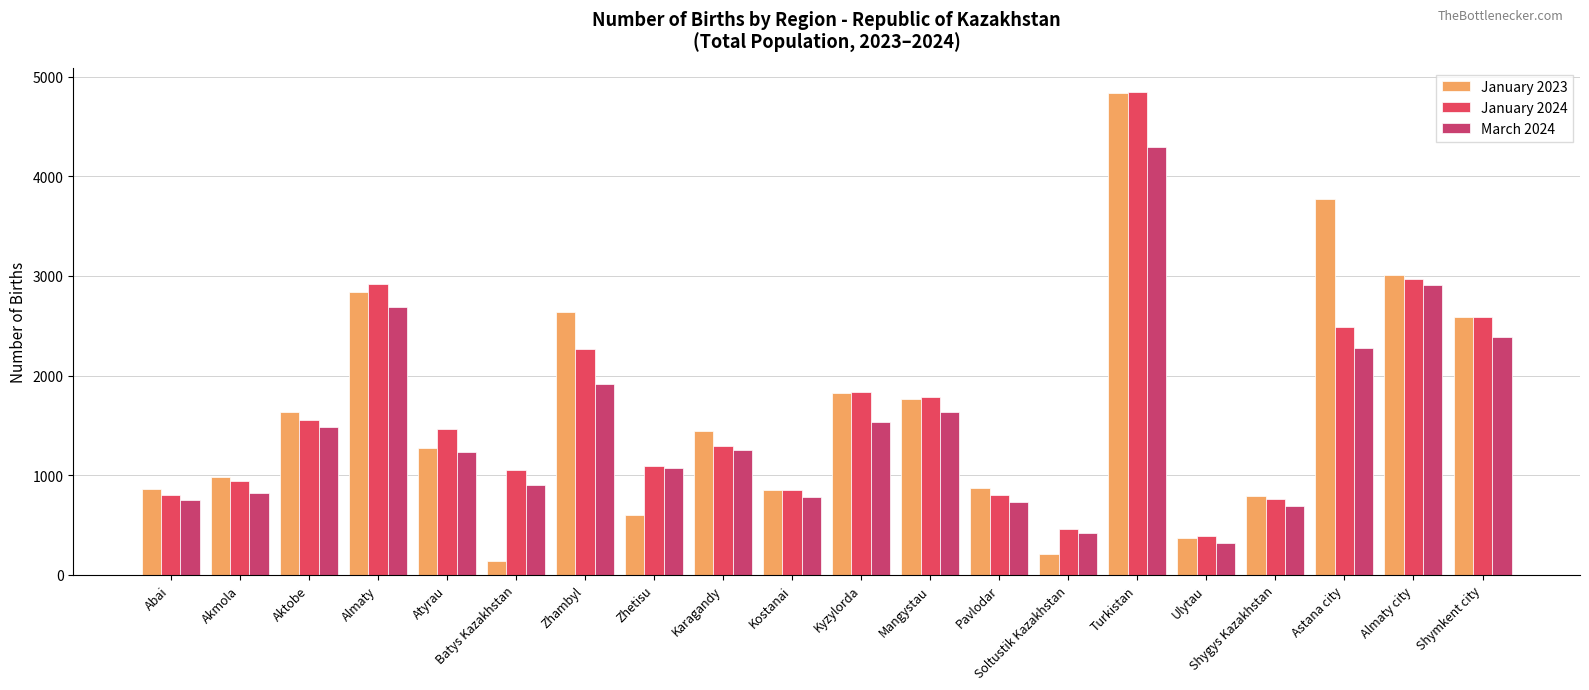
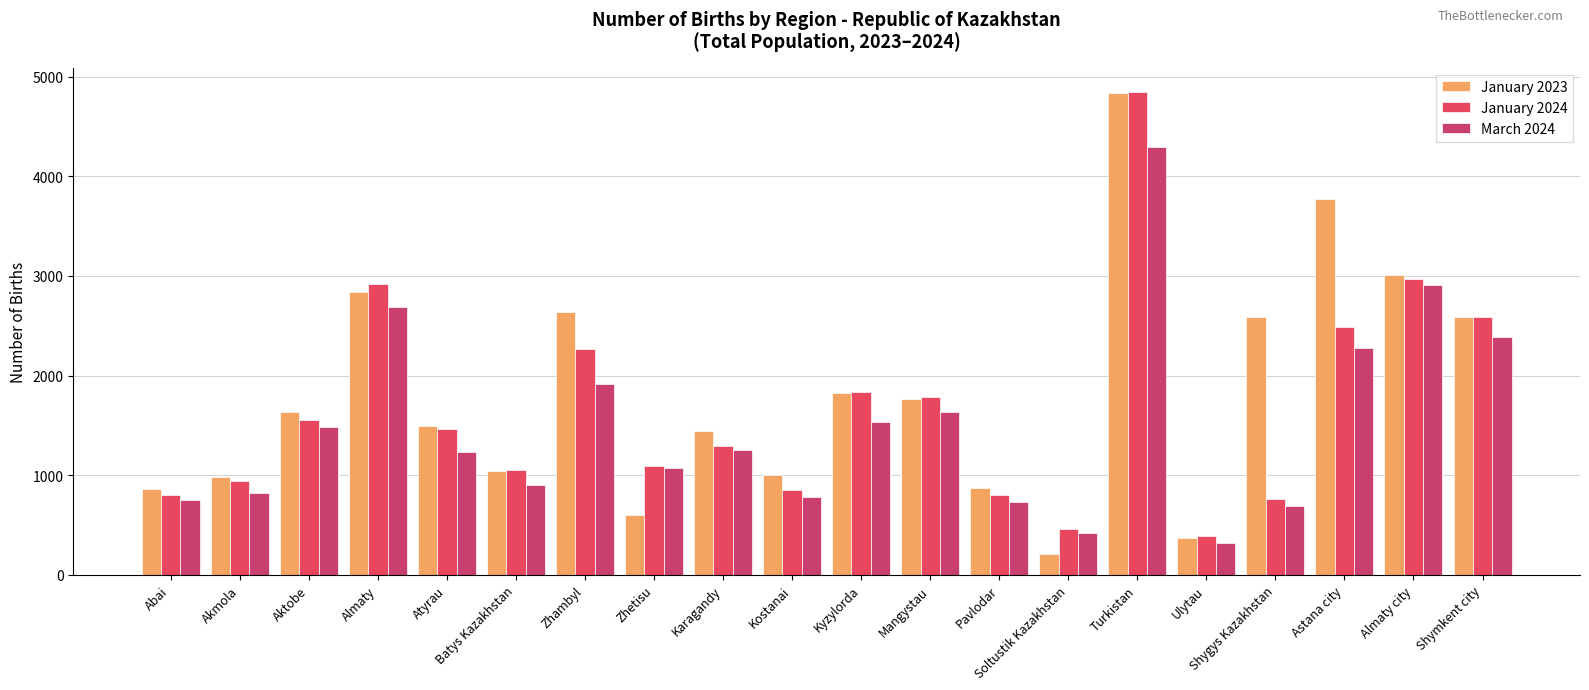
  {
    "January 2023": {
      "Abai": 900,
      "Akmola": 1000,
      "Aktobe": 1600,
      "Almaty": 2800,
-     "Atyrau": 1300,
-     "Batys Kazakhstan": 100,
+     "Atyrau": 1500,
+     "Batys Kazakhstan": 1000,
      "Zhambyl": 2600,
      "Zhetisu": 600,
      "Karagandy": 1400,
-     "Kostanai": 800,
+     "Kostanai": 1000,
      "Kyzylorda": 1800,
      "Mangystau": 1800,
      "Pavlodar": 900,
      "Soltustik Kazakhstan": 200,
      "Turkistan": 4800,
      "Ulytau": 400,
-     "Shygys Kazakhstan": 800,
+     "Shygys Kazakhstan": 2600,
      "Astana city": 3800,
      "Almaty city": 3000,
      "Shymkent city": 2600
    }
  }
